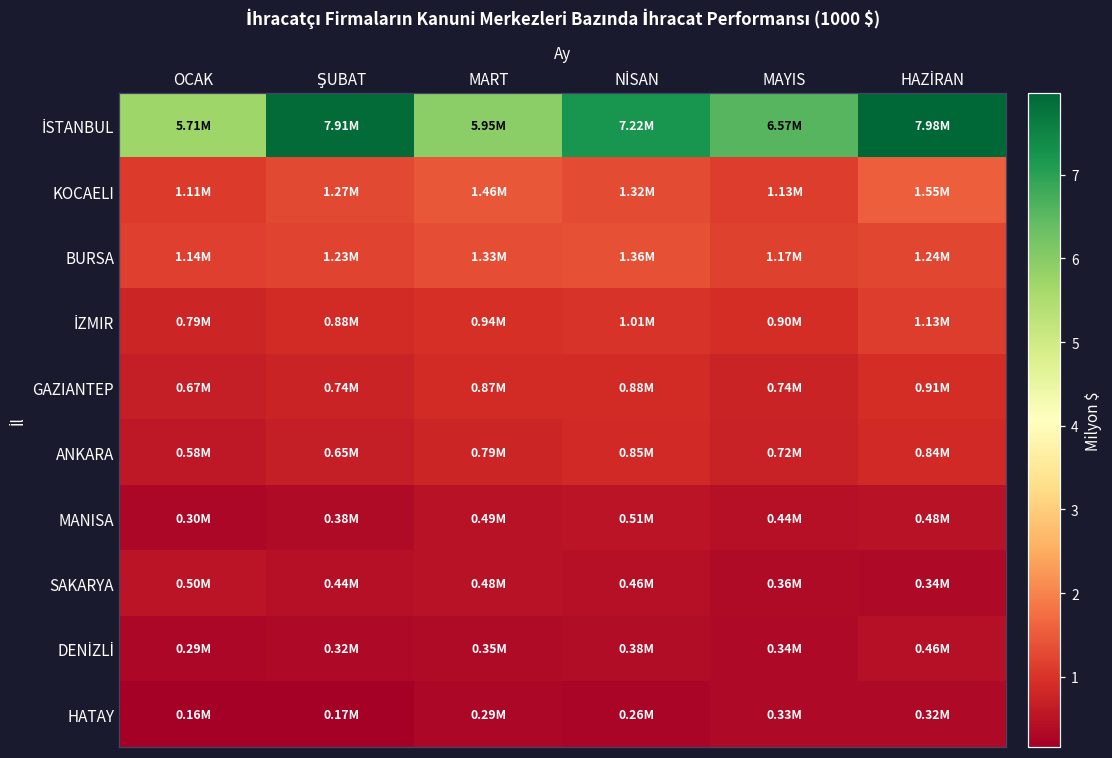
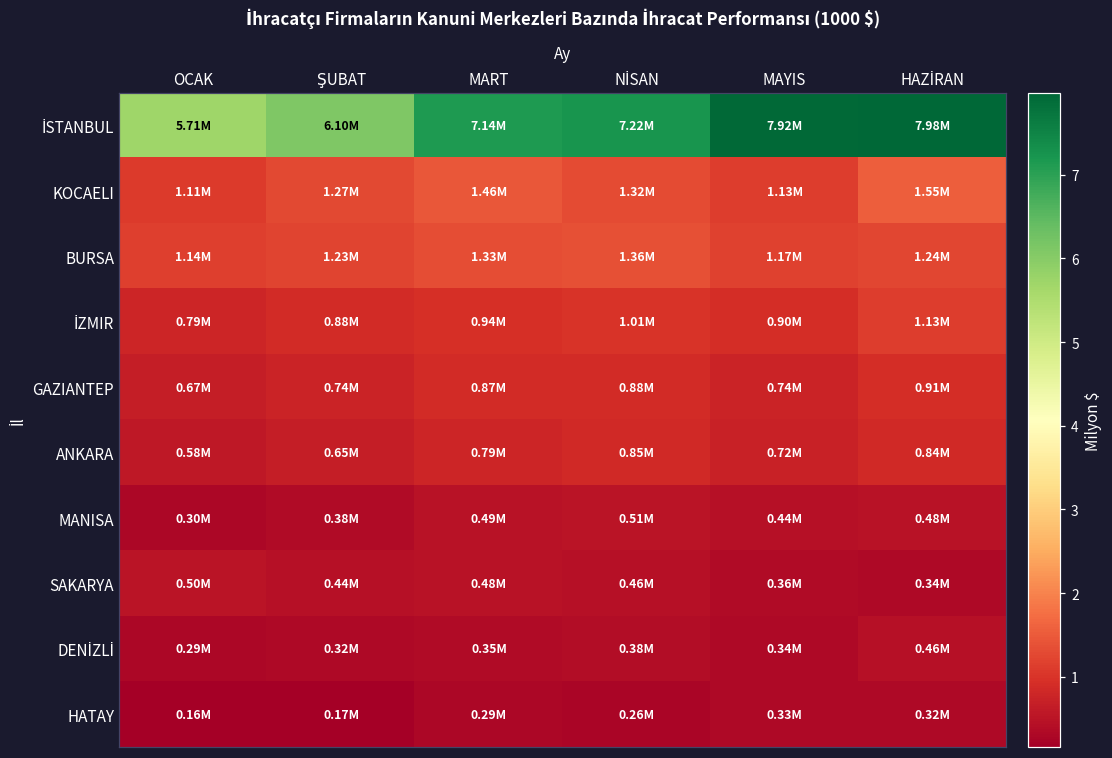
  {
    "İSTANBUL": {
      "OCAK": "5.71M",
-     "ŞUBAT": "7.91M",
-     "MART": "5.95M",
+     "ŞUBAT": "6.10M",
+     "MART": "7.14M",
      "NİSAN": "7.22M",
-     "MAYIS": "6.57M",
+     "MAYIS": "7.92M",
      "HAZİRAN": "7.98M"
    },
    "KOCAELI": {
      "OCAK": "1.11M",
      "ŞUBAT": "1.27M",
      "MART": "1.46M",
      "NİSAN": "1.32M",
      "MAYIS": "1.13M",
      "HAZİRAN": "1.55M"
    },
    "BURSA": {
      "OCAK": "1.14M",
      "ŞUBAT": "1.23M",
      "MART": "1.33M",
      "NİSAN": "1.36M",
      "MAYIS": "1.17M",
      "HAZİRAN": "1.24M"
    },
    "İZMIR": {
      "OCAK": "0.79M",
      "ŞUBAT": "0.88M",
      "MART": "0.94M",
      "NİSAN": "1.01M",
      "MAYIS": "0.90M",
      "HAZİRAN": "1.13M"
    },
    "GAZIANTEP": {
      "OCAK": "0.67M",
      "ŞUBAT": "0.74M",
      "MART": "0.87M",
      "NİSAN": "0.88M",
      "MAYIS": "0.74M",
      "HAZİRAN": "0.91M"
    },
    "ANKARA": {
      "OCAK": "0.58M",
      "ŞUBAT": "0.65M",
      "MART": "0.79M",
      "NİSAN": "0.85M",
      "MAYIS": "0.72M",
      "HAZİRAN": "0.84M"
    },
    "MANISA": {
      "OCAK": "0.30M",
      "ŞUBAT": "0.38M",
      "MART": "0.49M",
      "NİSAN": "0.51M",
      "MAYIS": "0.44M",
      "HAZİRAN": "0.48M"
    },
    "SAKARYA": {
      "OCAK": "0.50M",
      "ŞUBAT": "0.44M",
      "MART": "0.48M",
      "NİSAN": "0.46M",
      "MAYIS": "0.36M",
      "HAZİRAN": "0.34M"
    },
    "DENİZLİ": {
      "OCAK": "0.29M",
      "ŞUBAT": "0.32M",
      "MART": "0.35M",
      "NİSAN": "0.38M",
      "MAYIS": "0.34M",
      "HAZİRAN": "0.46M"
    },
    "HATAY": {
      "OCAK": "0.16M",
      "ŞUBAT": "0.17M",
      "MART": "0.29M",
      "NİSAN": "0.26M",
      "MAYIS": "0.33M",
      "HAZİRAN": "0.32M"
    }
  }
